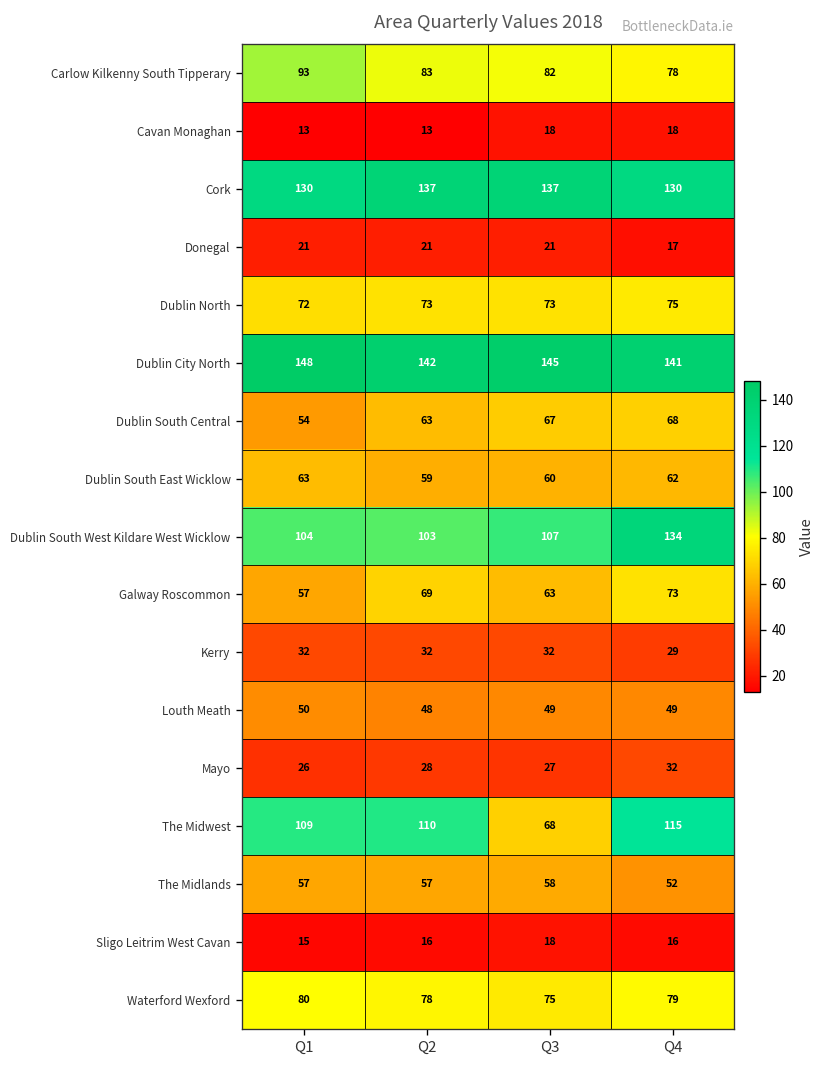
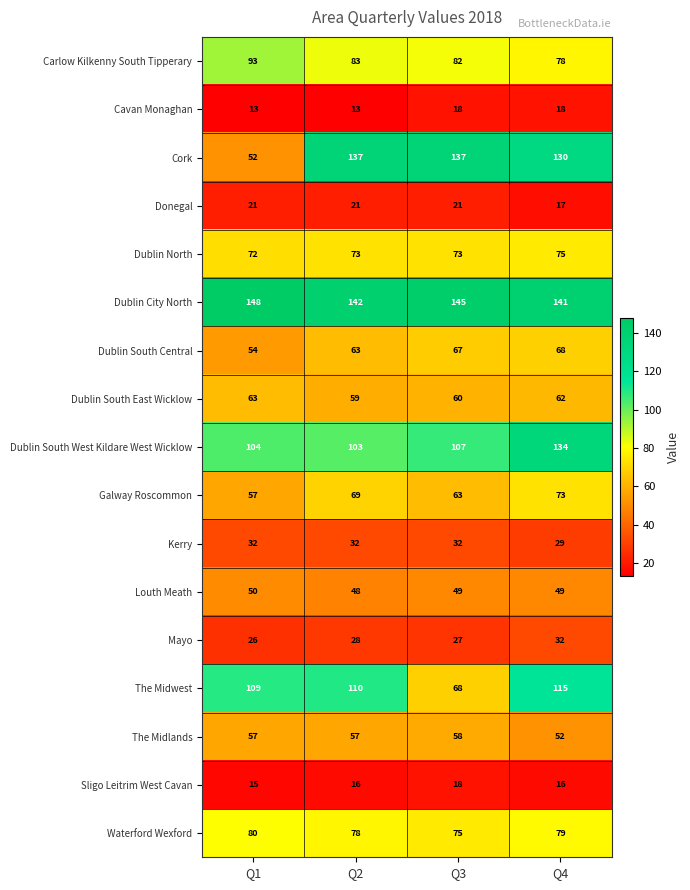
  {
    "Carlow Kilkenny South Tipperary": {
      "Q1": 93,
      "Q2": 83,
      "Q3": 82,
      "Q4": 78
    },
    "Cavan Monaghan": {
      "Q1": 13,
      "Q2": 13,
      "Q3": 18,
      "Q4": 18
    },
    "Cork": {
-     "Q1": 130,
+     "Q1": 52,
      "Q2": 137,
      "Q3": 137,
      "Q4": 130
    },
    "Donegal": {
      "Q1": 21,
      "Q2": 21,
      "Q3": 21,
      "Q4": 17
    },
    "Dublin North": {
      "Q1": 72,
      "Q2": 73,
      "Q3": 73,
      "Q4": 75
    },
    "Dublin City North": {
      "Q1": 148,
      "Q2": 142,
      "Q3": 145,
      "Q4": 141
    },
    "Dublin South Central": {
      "Q1": 54,
      "Q2": 63,
      "Q3": 67,
      "Q4": 68
    },
    "Dublin South East Wicklow": {
      "Q1": 63,
      "Q2": 59,
      "Q3": 60,
      "Q4": 62
    },
    "Dublin South West Kildare West Wicklow": {
      "Q1": 104,
      "Q2": 103,
      "Q3": 107,
      "Q4": 134
    },
    "Galway Roscommon": {
      "Q1": 57,
      "Q2": 69,
      "Q3": 63,
      "Q4": 73
    },
    "Kerry": {
      "Q1": 32,
      "Q2": 32,
      "Q3": 32,
      "Q4": 29
    },
    "Louth Meath": {
      "Q1": 50,
      "Q2": 48,
      "Q3": 49,
      "Q4": 49
    },
    "Mayo": {
      "Q1": 26,
      "Q2": 28,
      "Q3": 27,
      "Q4": 32
    },
    "The Midwest": {
      "Q1": 109,
      "Q2": 110,
      "Q3": 68,
      "Q4": 115
    },
    "The Midlands": {
      "Q1": 57,
      "Q2": 57,
      "Q3": 58,
      "Q4": 52
    },
    "Sligo Leitrim West Cavan": {
      "Q1": 15,
      "Q2": 16,
      "Q3": 18,
      "Q4": 16
    },
    "Waterford Wexford": {
      "Q1": 80,
      "Q2": 78,
      "Q3": 75,
      "Q4": 79
    }
  }
